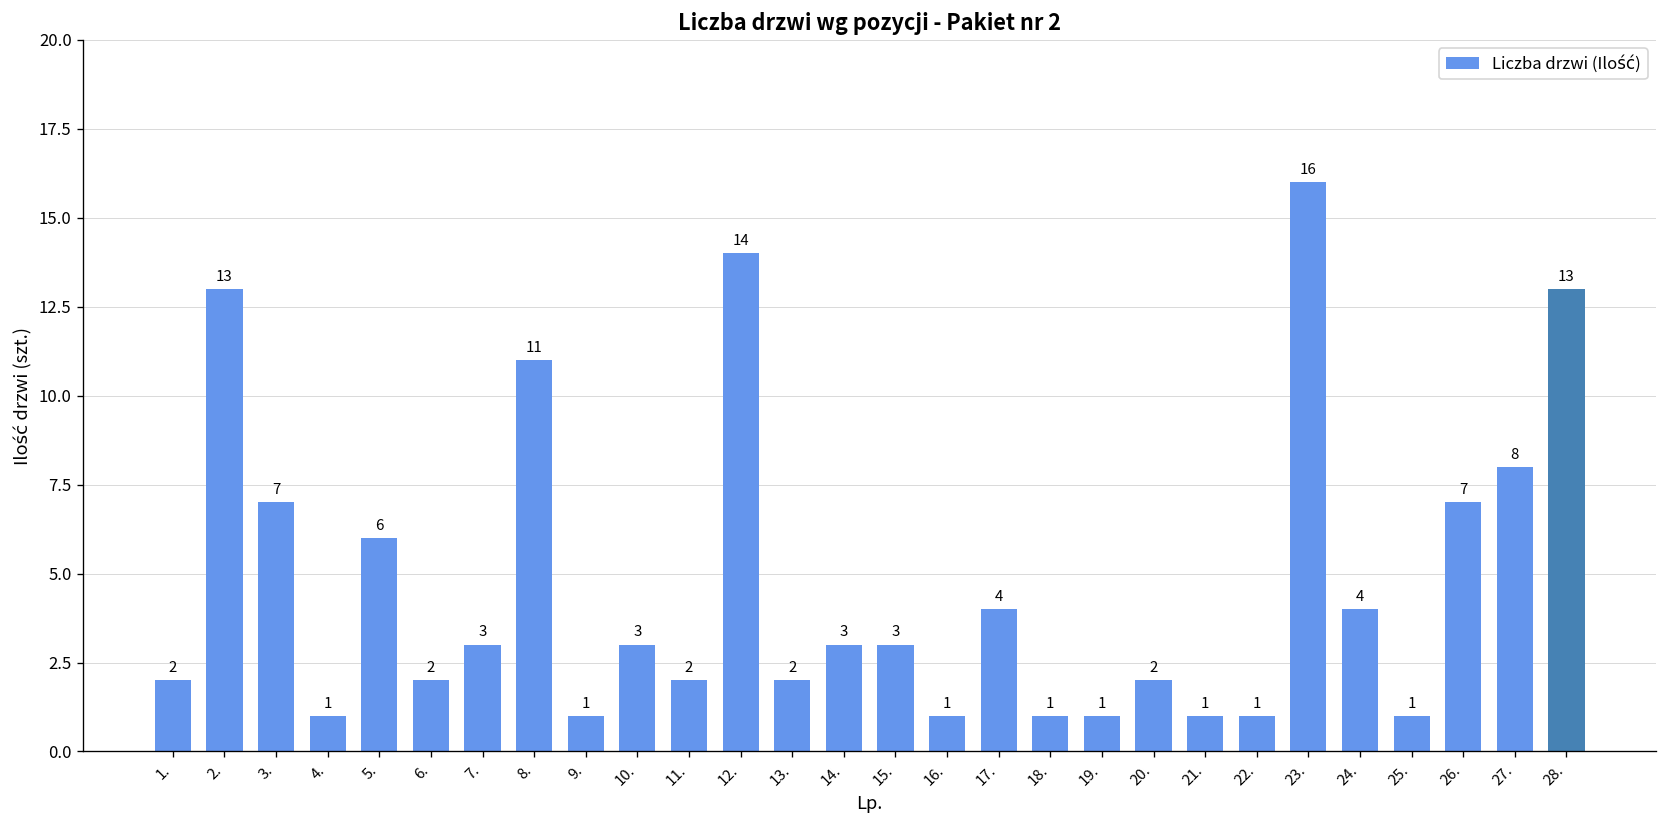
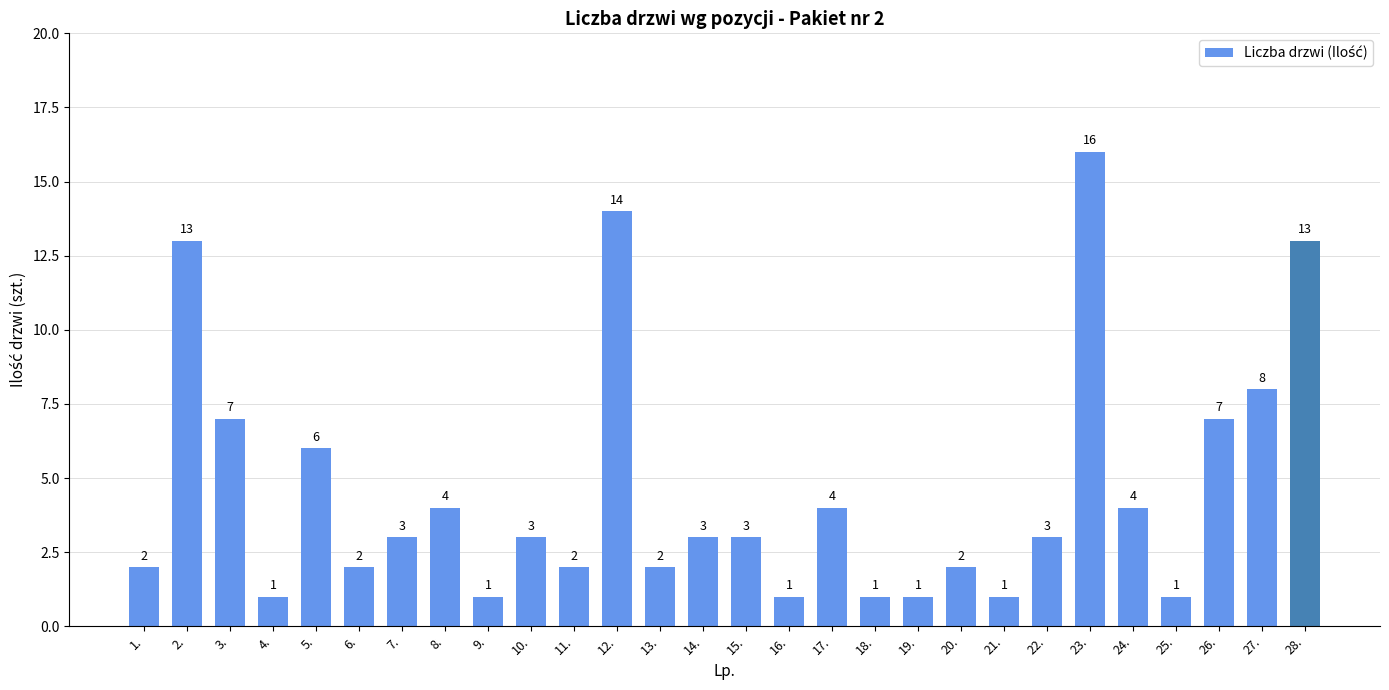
  {
    "1.": 2,
    "2.": 13,
    "3.": 7,
    "4.": 1,
    "5.": 6,
    "6.": 2,
    "7.": 3,
-   "8.": 11,
+   "8.": 4,
    "9.": 1,
    "10.": 3,
    "11.": 2,
    "12.": 14,
    "13.": 2,
    "14.": 3,
    "15.": 3,
    "16.": 1,
    "17.": 4,
    "18.": 1,
    "19.": 1,
    "20.": 2,
    "21.": 1,
-   "22.": 1,
+   "22.": 3,
    "23.": 16,
    "24.": 4,
    "25.": 1,
    "26.": 7,
    "27.": 8,
    "28.": 13
  }
